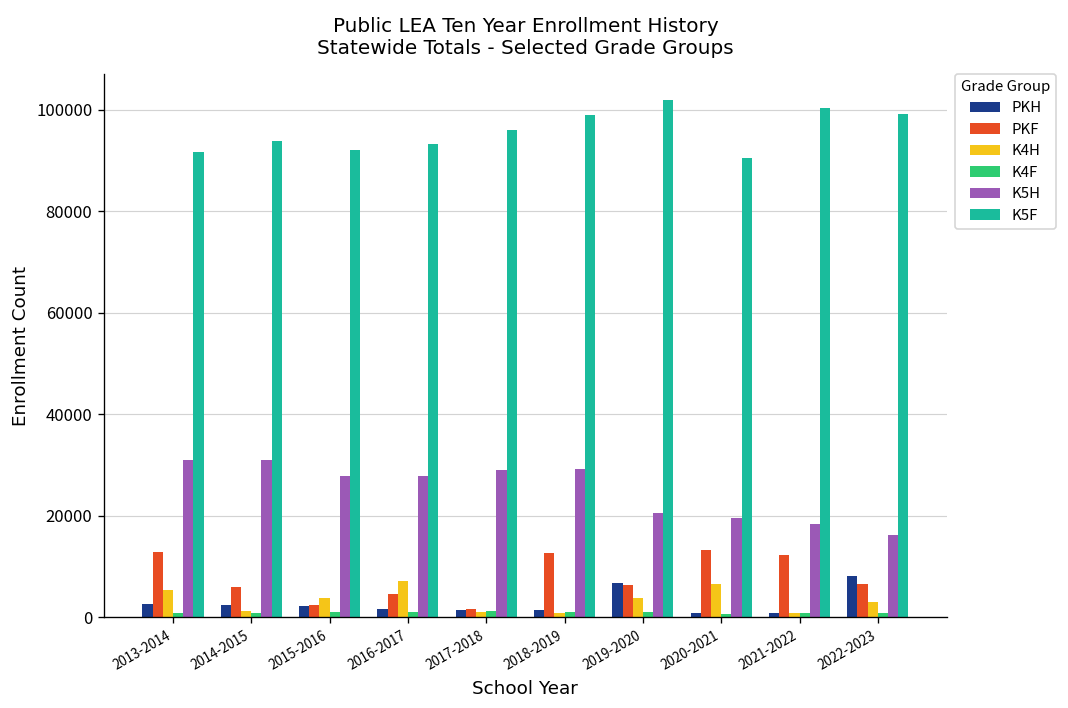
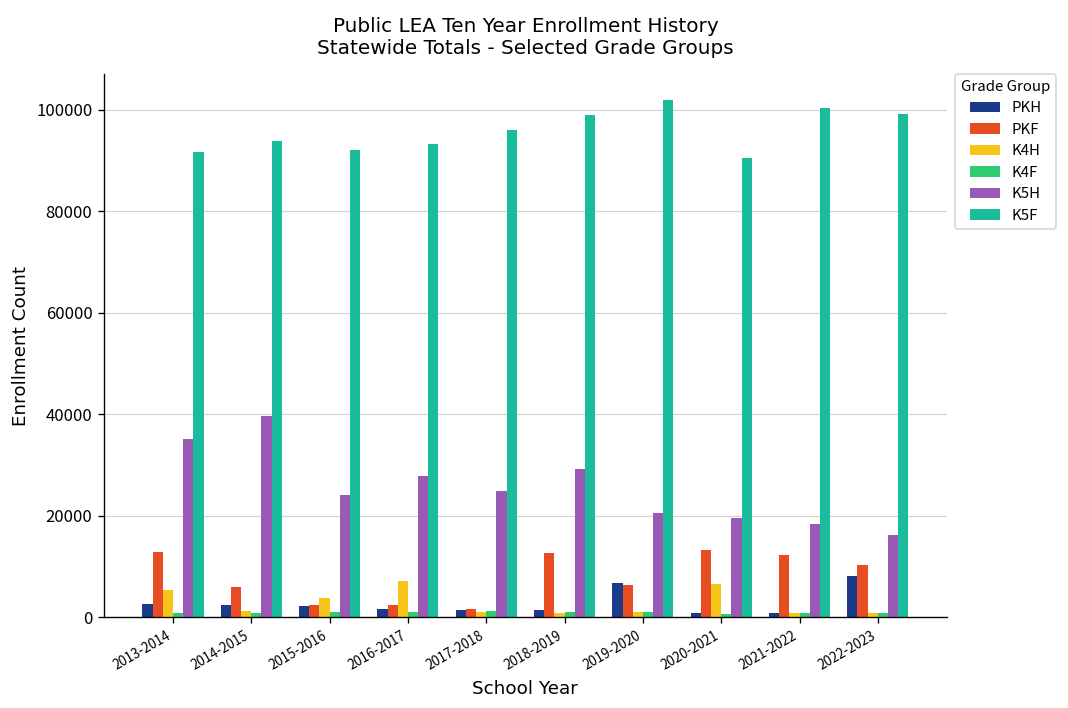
  {
    "PKH": {
      "2013-2014": 3000,
      "2014-2015": 2000,
      "2015-2016": 2000,
      "2016-2017": 2000,
      "2017-2018": 2000,
      "2018-2019": 1000,
      "2019-2020": 7000,
      "2020-2021": 1000,
      "2021-2022": 1000,
      "2022-2023": 8000
    },
    "PKF": {
      "2013-2014": 13000,
      "2014-2015": 6000,
      "2015-2016": 2000,
-     "2016-2017": 5000,
+     "2016-2017": 2000,
      "2017-2018": 2000,
      "2018-2019": 13000,
      "2019-2020": 6000,
      "2020-2021": 13000,
      "2021-2022": 12000,
-     "2022-2023": 7000
+     "2022-2023": 10000
    },
    "K4H": {
      "2013-2014": 5000,
      "2014-2015": 1000,
      "2015-2016": 4000,
      "2016-2017": 7000,
      "2017-2018": 1000,
      "2018-2019": 1000,
-     "2019-2020": 4000,
+     "2019-2020": 1000,
      "2020-2021": 6000,
      "2021-2022": 1000,
-     "2022-2023": 3000
+     "2022-2023": 1000
    },
    "K5H": {
-     "2013-2014": 31000,
-     "2014-2015": 31000,
-     "2015-2016": 28000,
+     "2013-2014": 35000,
+     "2014-2015": 40000,
+     "2015-2016": 24000,
      "2016-2017": 28000,
-     "2017-2018": 29000,
+     "2017-2018": 25000,
      "2018-2019": 29000,
      "2019-2020": 20000,
      "2020-2021": 19000,
      "2021-2022": 18000,
      "2022-2023": 16000
    }
  }
